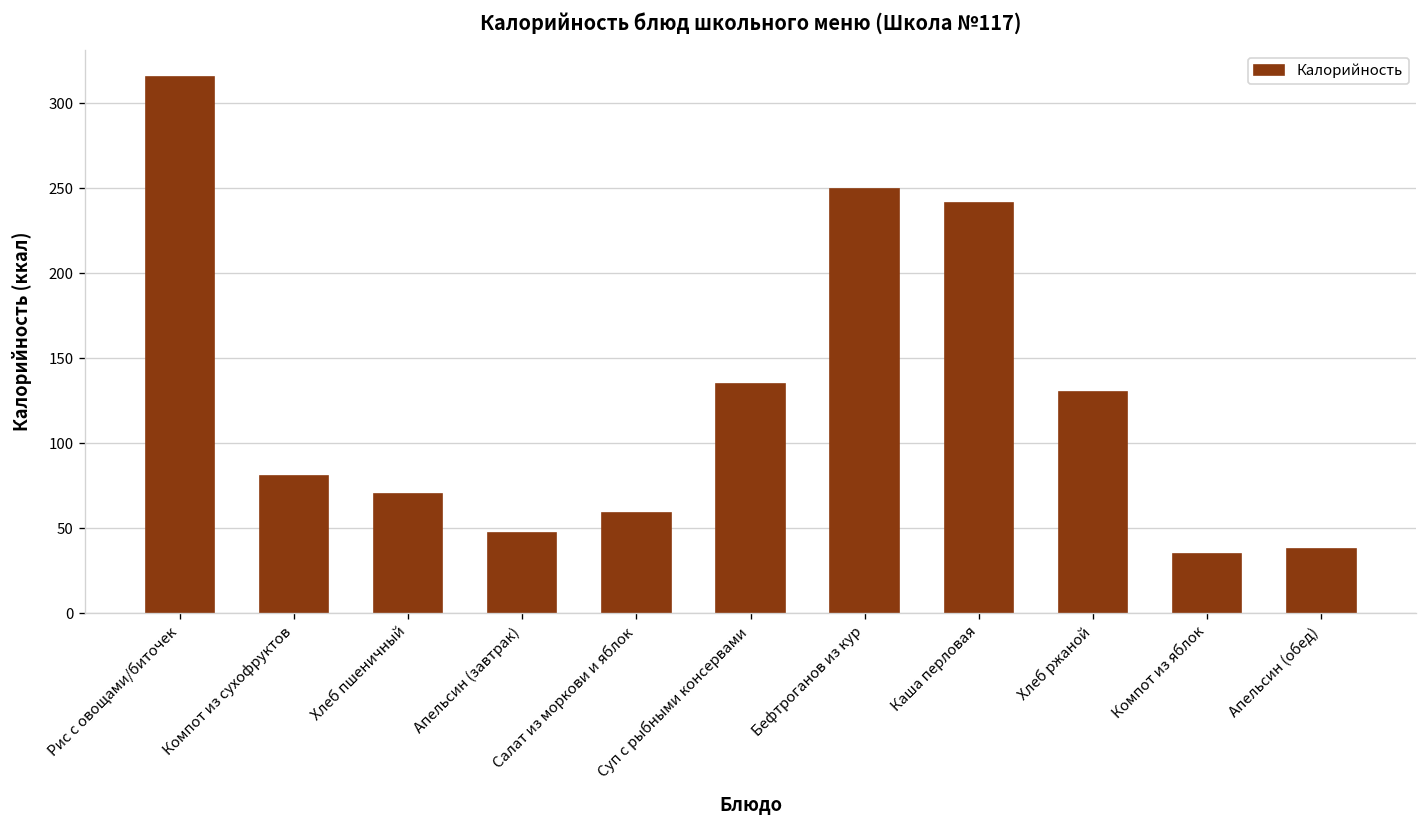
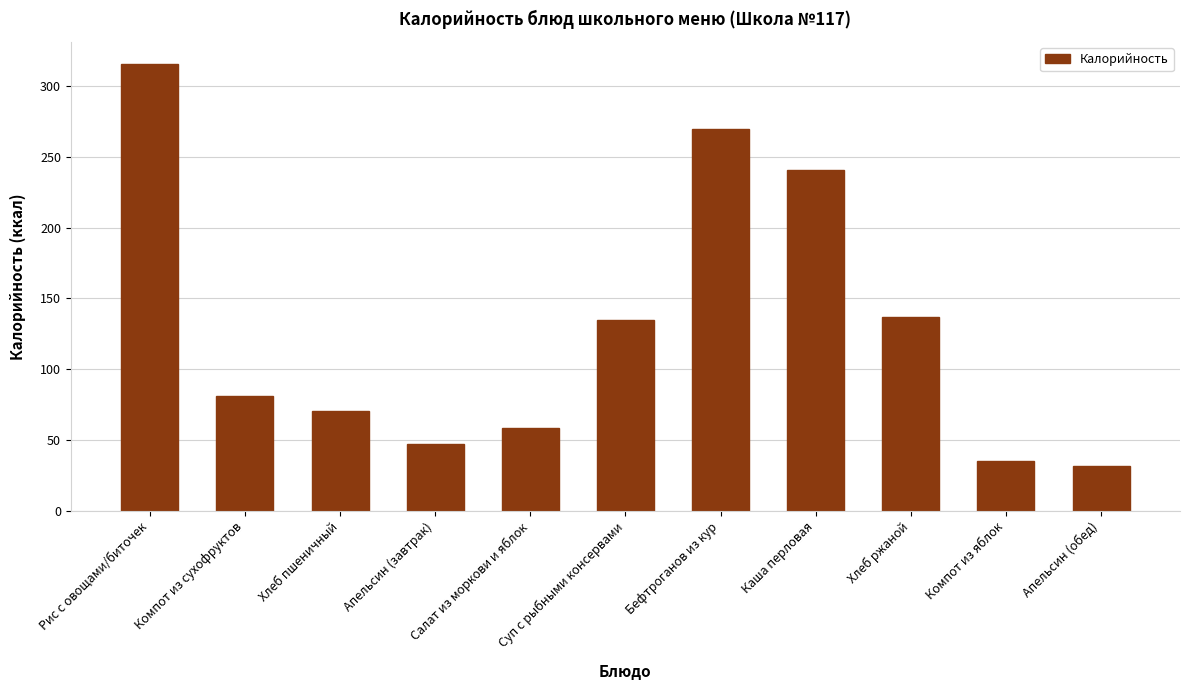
  {
    "Рис с овощами/биточек": 315,
    "Компот из сухофруктов": 81,
    "Хлеб пшеничный": 70,
    "Апельсин (завтрак)": 47,
    "Салат из моркови и яблок": 59,
    "Суп с рыбными консервами": 135,
-   "Бефтроганов из кур": 250,
+   "Бефтроганов из кур": 269,
    "Каша перловая": 241,
-   "Хлеб ржаной": 130,
+   "Хлеб ржаной": 137,
    "Компот из яблок": 35,
-   "Апельсин (обед)": 38
+   "Апельсин (обед)": 32
  }
